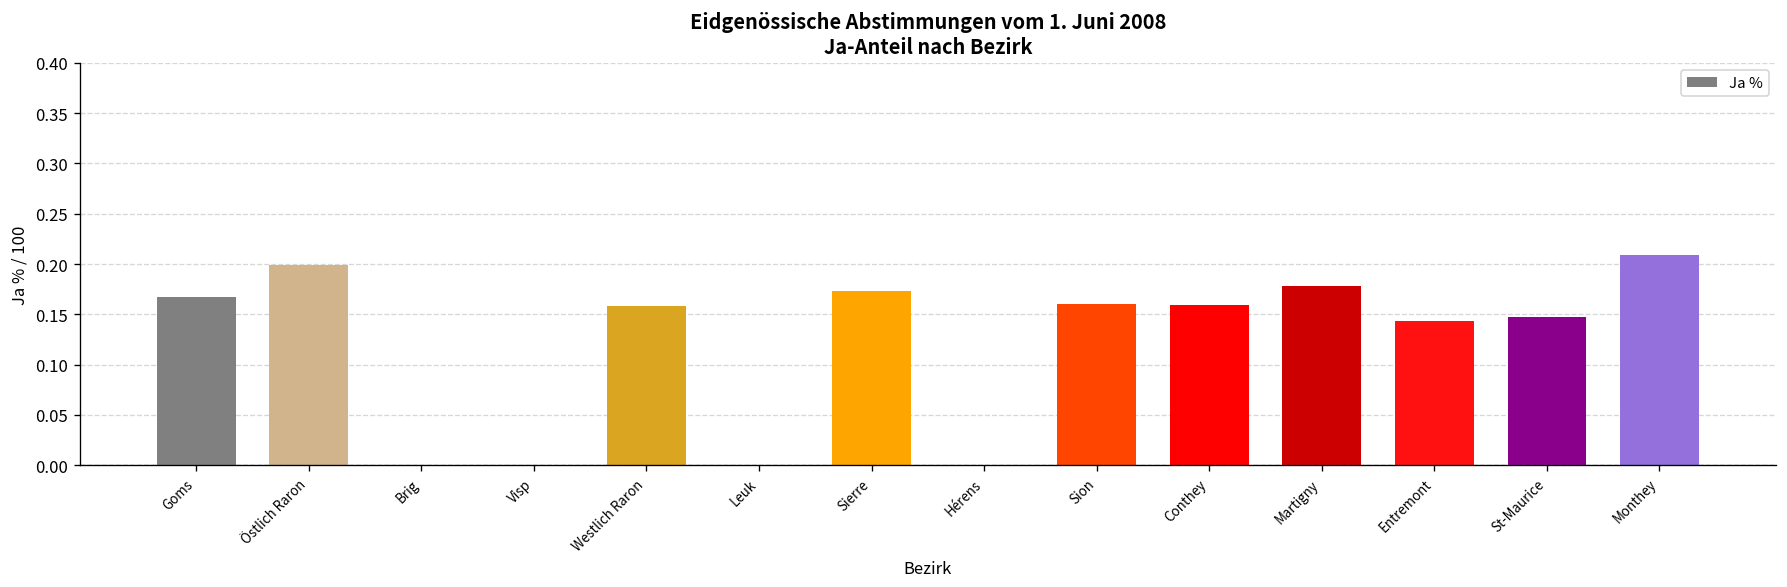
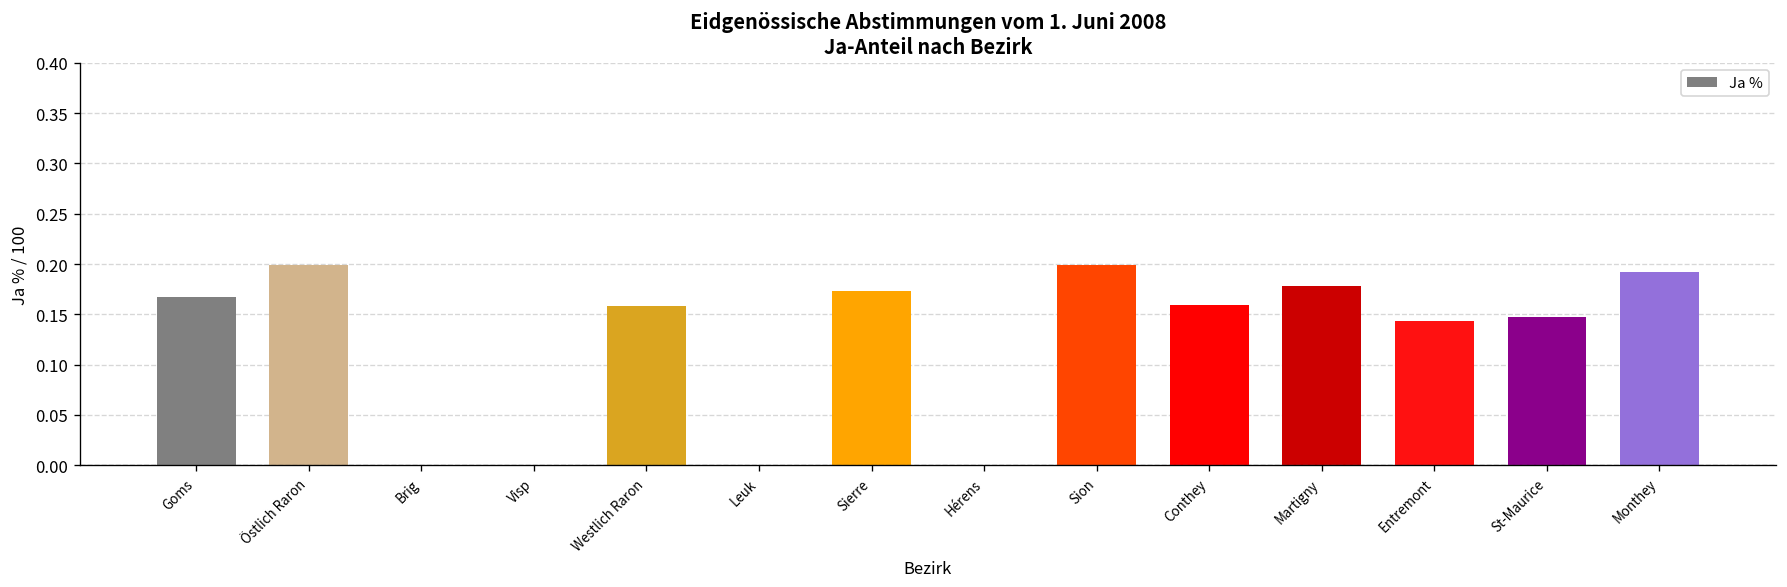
  {
    "Goms": 0.17,
    "Östlich Raron": 0.20,
    "Brig": 0.21,
    "Visp": 0.18,
    "Westlich Raron": 0.16,
    "Leuk": 0.21,
    "Sierre": 0.17,
    "Hérens": 0.16,
-   "Sion": 0.16,
+   "Sion": 0.20,
    "Conthey": 0.16,
    "Martigny": 0.18,
    "Entremont": 0.14,
    "St-Maurice": 0.15,
-   "Monthey": 0.21
+   "Monthey": 0.19
  }
